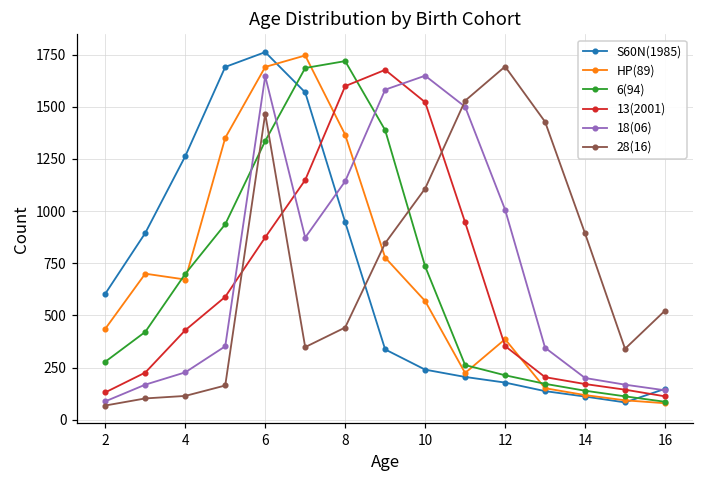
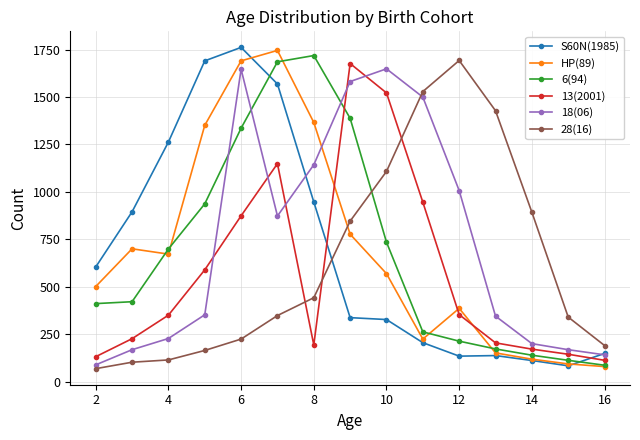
  {
    "S60N(1985)": {
      "2": 600,
      "4": 1260,
      "6": 1760,
      "8": 950,
-     "10": 240,
-     "12": 180
+     "10": 330,
+     "12": 130
    },
    "HP(89)": {
-     "2": 440,
+     "2": 500,
      "4": 670,
      "6": 1690,
      "8": 1370,
      "10": 570,
      "12": 390
    },
    "6(94)": {
-     "2": 280,
+     "2": 410,
      "4": 700,
      "6": 1340,
      "8": 1720,
      "10": 740,
      "12": 210,
      "14": 140
    },
    "13(2001)": {
      "2": 130,
-     "4": 430,
+     "4": 350,
      "6": 870,
-     "8": 1600,
+     "8": 190,
      "10": 1520,
      "12": 350,
      "14": 170,
      "16": 110
    },
    "18(06)": {
      "2": 90,
      "4": 230,
      "6": 1650,
      "8": 1140,
      "10": 1650,
      "12": 1010,
      "14": 200
    },
    "28(16)": {
      "2": 70,
      "4": 110,
-     "6": 1470,
+     "6": 220,
      "8": 440,
      "10": 1110,
      "12": 1690,
      "14": 890,
-     "16": 520
+     "16": 190
    }
  }
